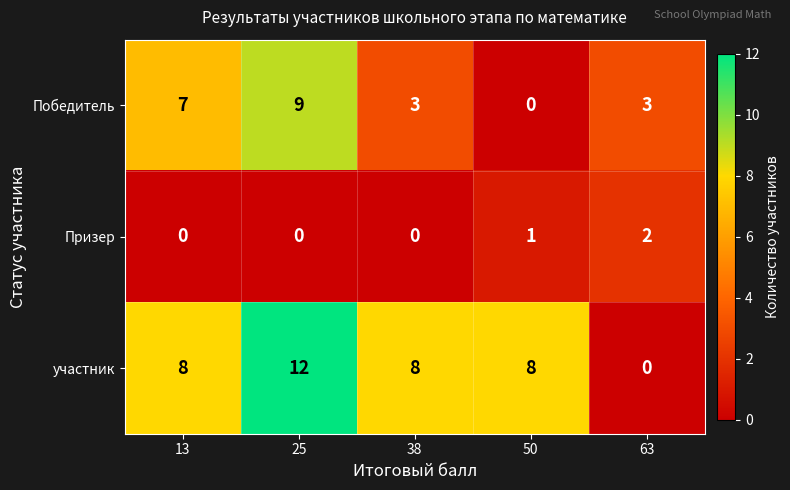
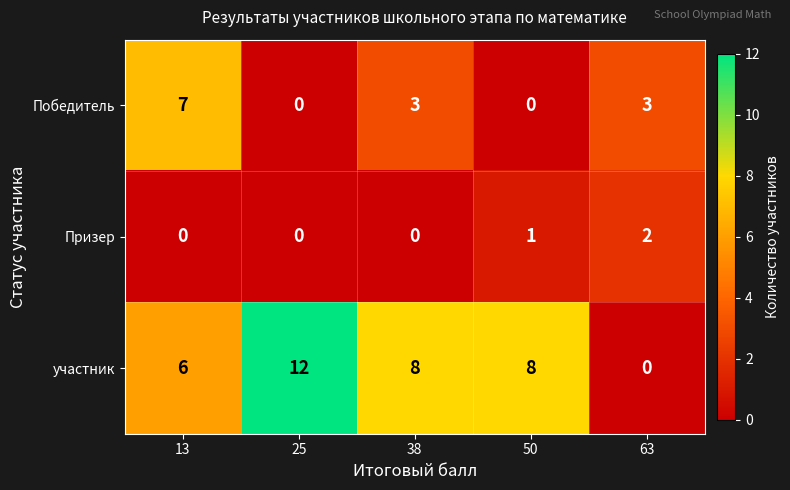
  {
    "Победитель": {
      "13": 7,
-     "25": 9,
+     "25": 0,
      "38": 3,
      "50": 0,
      "63": 3
    },
    "Призер": {
      "13": 0,
      "25": 0,
      "38": 0,
      "50": 1,
      "63": 2
    },
    "участник": {
-     "13": 8,
+     "13": 6,
      "25": 12,
      "38": 8,
      "50": 8,
      "63": 0
    }
  }
